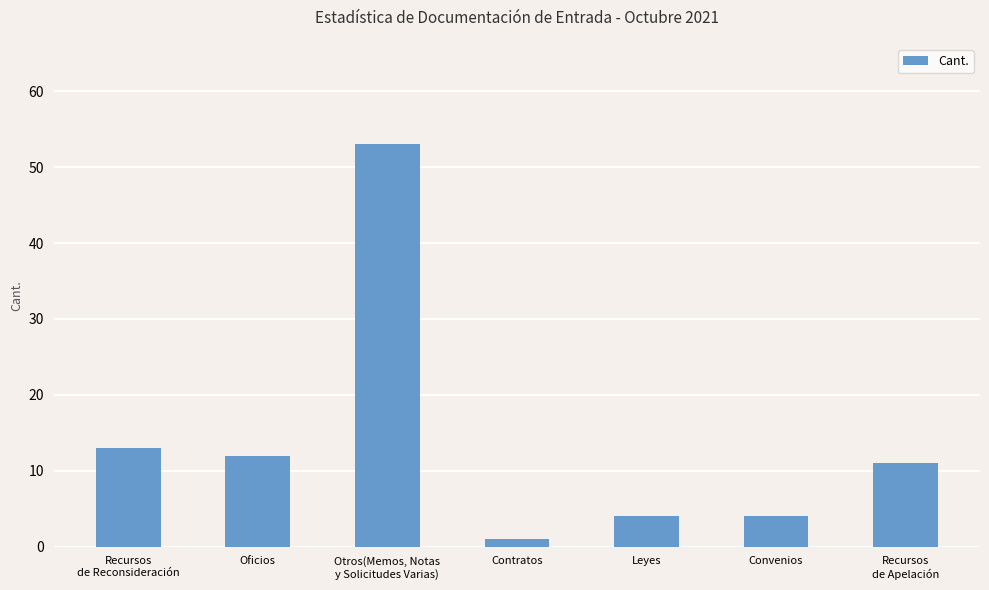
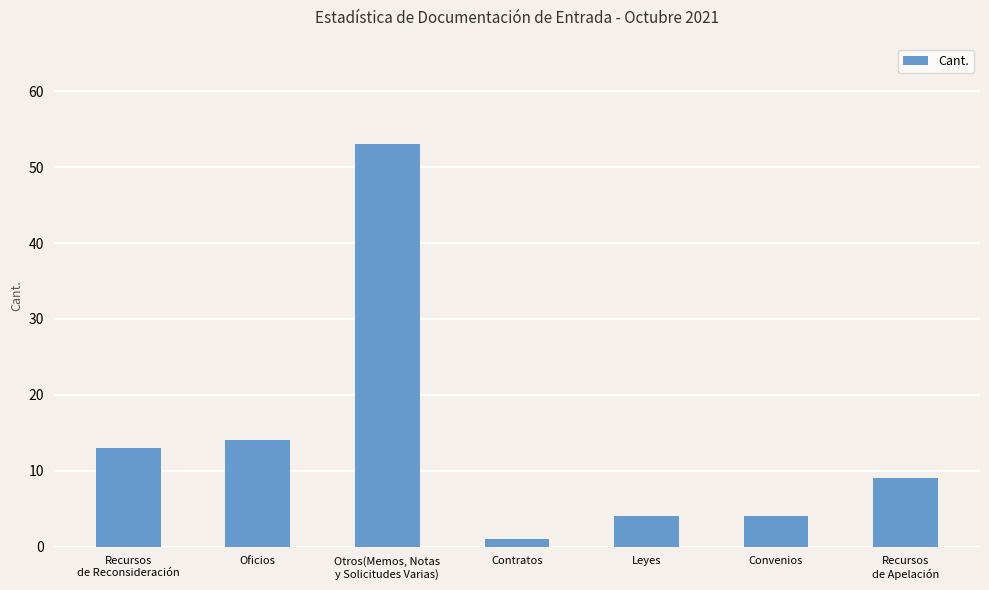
  {
    "Recursos de Reconsideración": 13,
-   "Oficios": 12,
+   "Oficios": 14,
    "Otros(Memos, Notas y Solicitudes Varias)": 53,
    "Contratos": 1,
    "Leyes": 4,
    "Convenios": 4,
-   "Recursos de Apelación": 11
+   "Recursos de Apelación": 9
  }
